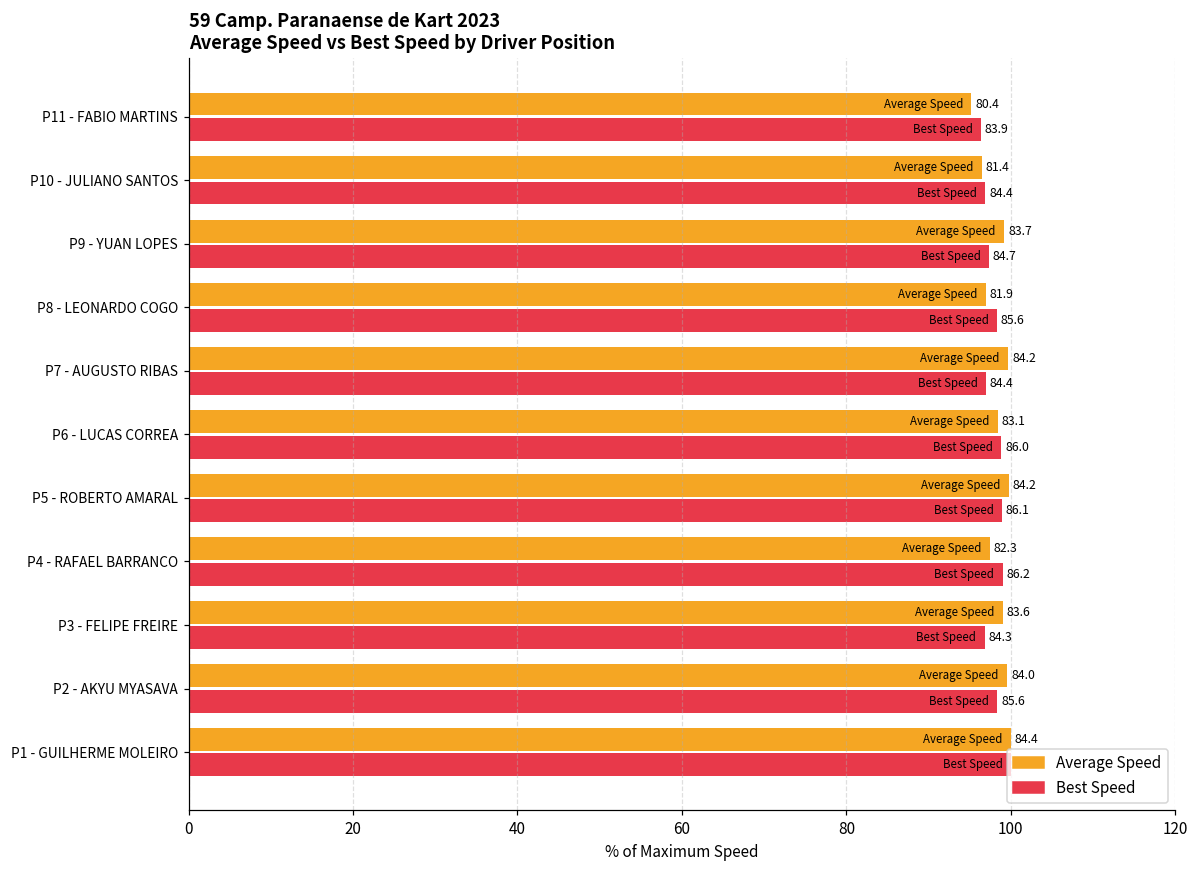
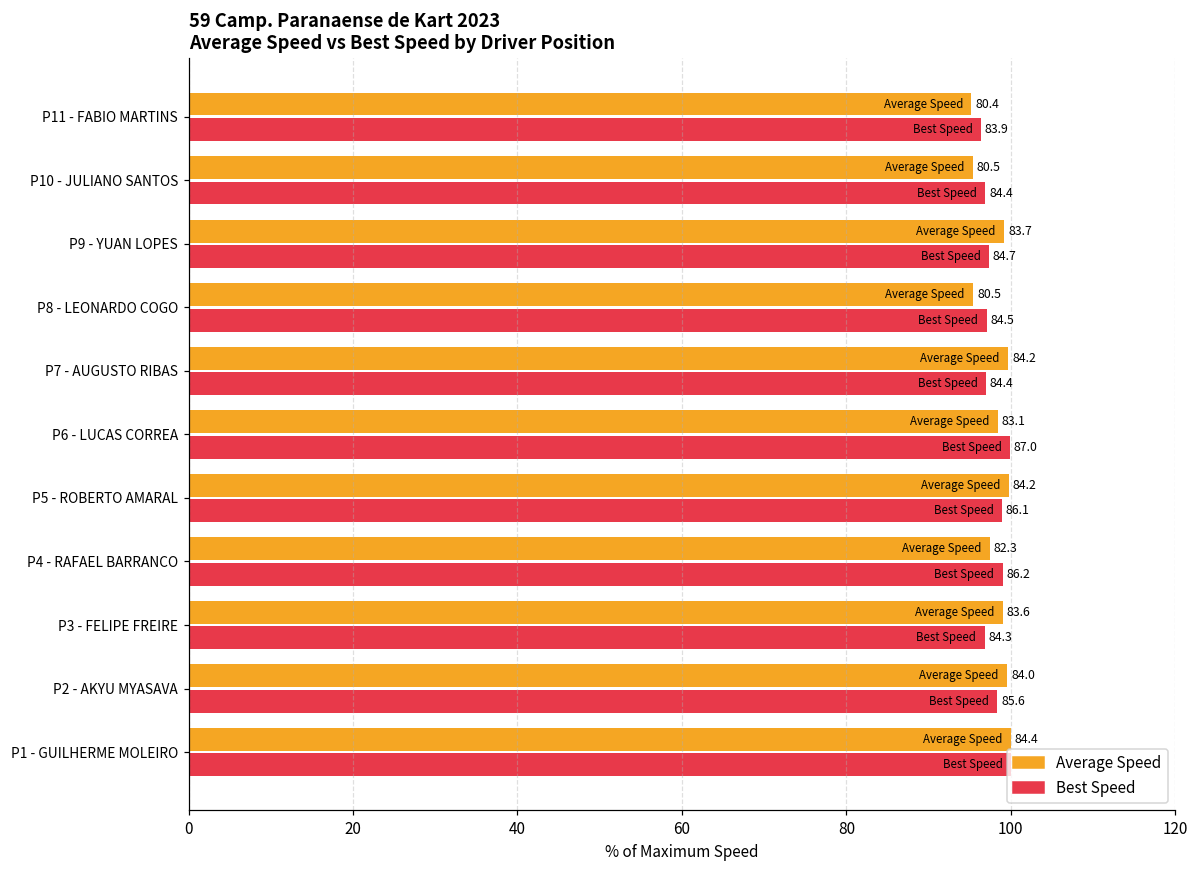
  {
    "Average Speed": {
-     "P10 - JULIANO SANTOS": 81.4,
-     "P8 - LEONARDO COGO": 81.9
+     "P10 - JULIANO SANTOS": 80.5,
+     "P8 - LEONARDO COGO": 80.5
    },
    "Best Speed": {
-     "P8 - LEONARDO COGO": 85.6,
-     "P6 - LUCAS CORREA": 86.0
+     "P8 - LEONARDO COGO": 84.5,
+     "P6 - LUCAS CORREA": 87.0
    }
  }
